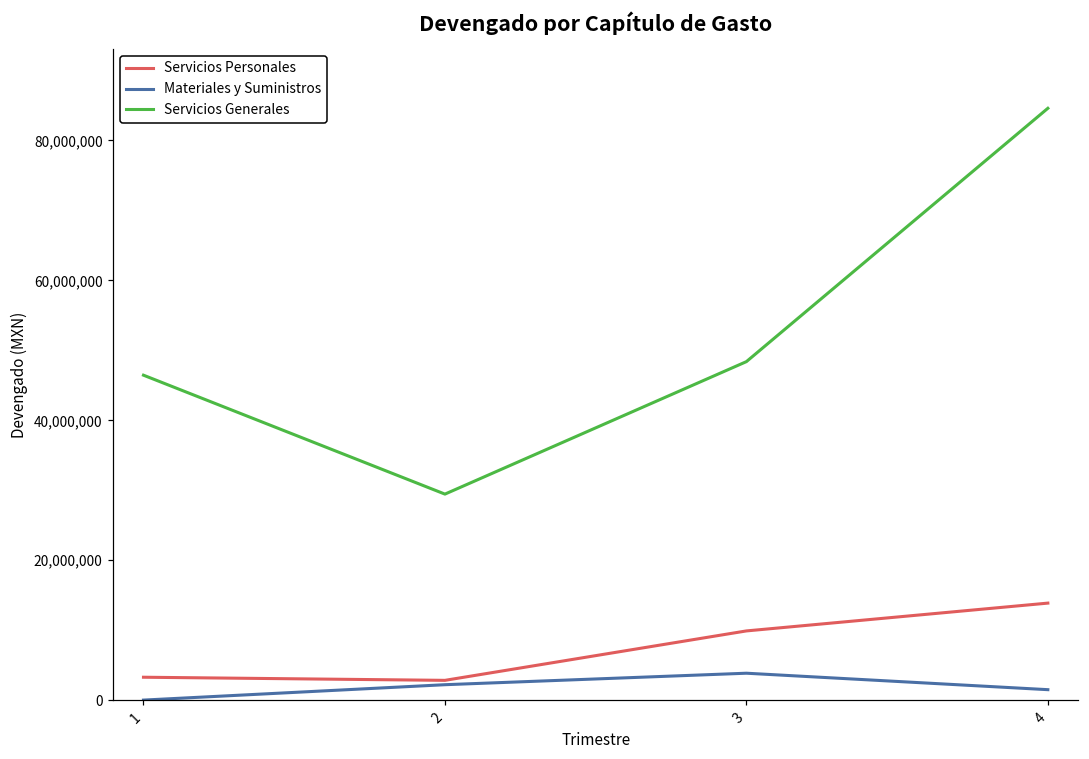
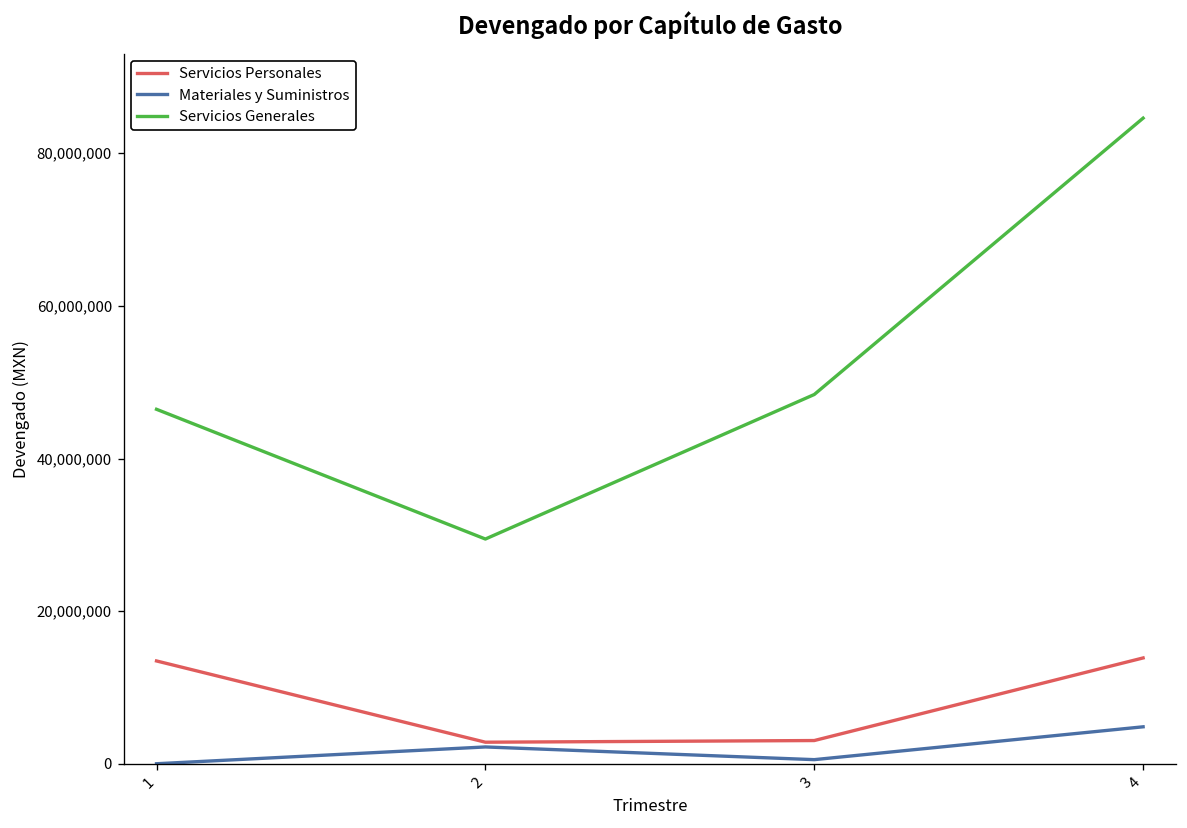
  {
    "Servicios Personales": {
-     "1": "3,000,000",
+     "1": "13,000,000",
      "2": "3,000,000",
-     "3": "10,000,000",
+     "3": "3,000,000",
      "4": "14,000,000"
    },
    "Materiales y Suministros": {
      "1": "0",
      "2": "2,000,000",
-     "3": "4,000,000",
-     "4": "2,000,000"
+     "3": "1,000,000",
+     "4": "5,000,000"
    },
    "Servicios Generales": {
      "1": "46,000,000",
      "2": "29,000,000",
      "3": "48,000,000",
      "4": "85,000,000"
    }
  }
